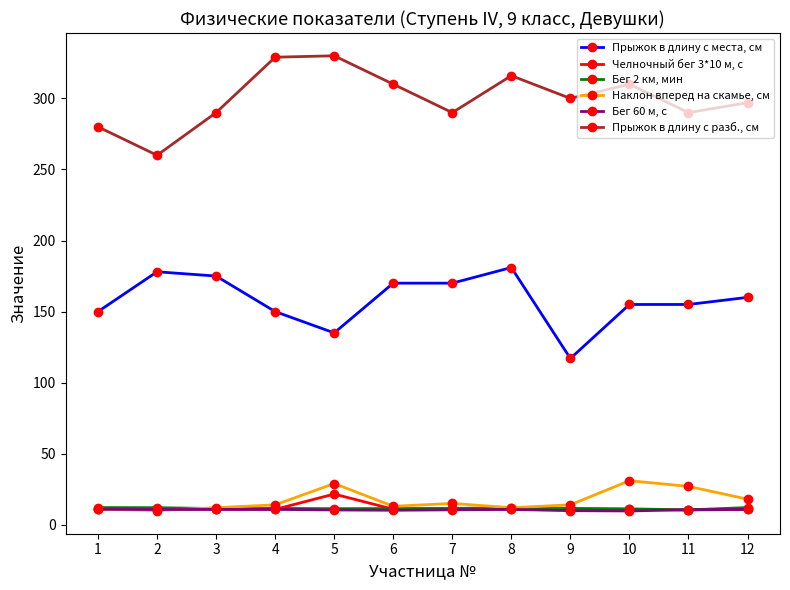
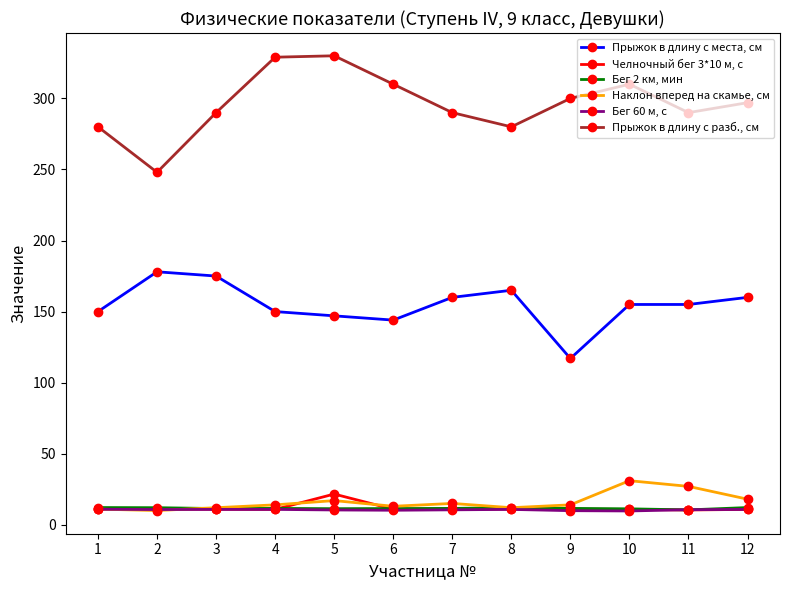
  {
    "Прыжок в длину с места, см": {
      "1": 150,
      "2": 178,
      "3": 175,
      "4": 150,
-     "5": 135,
-     "6": 170,
-     "7": 170,
-     "8": 181,
+     "5": 147,
+     "6": 144,
+     "7": 160,
+     "8": 165,
      "9": 117,
      "10": 155,
      "11": 155,
      "12": 160
    },
    "Челночный бег 3*10 м, с": {
      "5": 22
    },
    "Наклон вперед на скамье, см": {
      "4": 14,
-     "5": 29,
+     "5": 17,
      "7": 15,
      "9": 14,
      "10": 31,
      "11": 27,
      "12": 18
    },
    "Прыжок в длину с разб., см": {
      "1": 280,
-     "2": 260,
+     "2": 248,
      "3": 290,
      "4": 329,
      "5": 330,
      "6": 310,
      "7": 290,
-     "8": 316,
+     "8": 280,
      "9": 300
    }
  }
